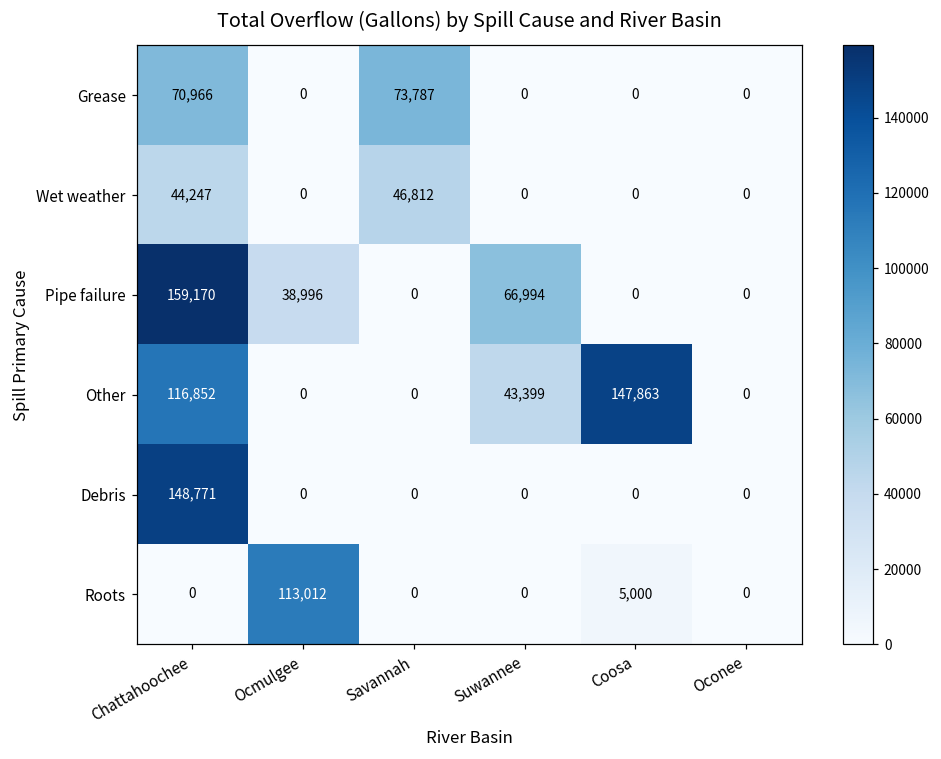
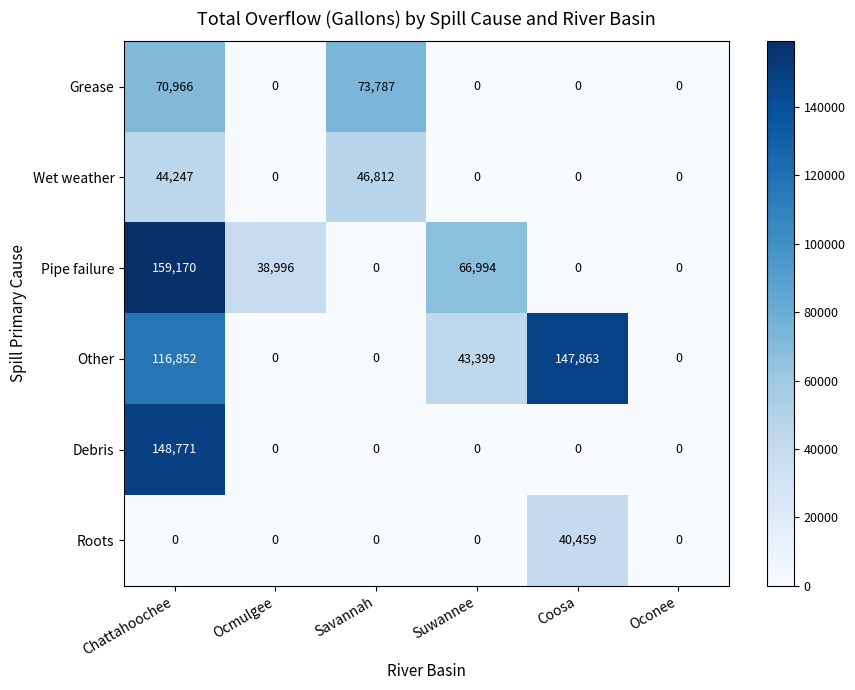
  {
    "Grease": {
      "Chattahoochee": "70,966",
      "Ocmulgee": "0",
      "Savannah": "73,787",
      "Suwannee": "0",
      "Coosa": "0",
      "Oconee": "0"
    },
    "Wet weather": {
      "Chattahoochee": "44,247",
      "Ocmulgee": "0",
      "Savannah": "46,812",
      "Suwannee": "0",
      "Coosa": "0",
      "Oconee": "0"
    },
    "Pipe failure": {
      "Chattahoochee": "159,170",
      "Ocmulgee": "38,996",
      "Savannah": "0",
      "Suwannee": "66,994",
      "Coosa": "0",
      "Oconee": "0"
    },
    "Other": {
      "Chattahoochee": "116,852",
      "Ocmulgee": "0",
      "Savannah": "0",
      "Suwannee": "43,399",
      "Coosa": "147,863",
      "Oconee": "0"
    },
    "Debris": {
      "Chattahoochee": "148,771",
      "Ocmulgee": "0",
      "Savannah": "0",
      "Suwannee": "0",
      "Coosa": "0",
      "Oconee": "0"
    },
    "Roots": {
      "Chattahoochee": "0",
-     "Ocmulgee": "113,012",
+     "Ocmulgee": "0",
      "Savannah": "0",
      "Suwannee": "0",
-     "Coosa": "5,000",
+     "Coosa": "40,459",
      "Oconee": "0"
    }
  }
